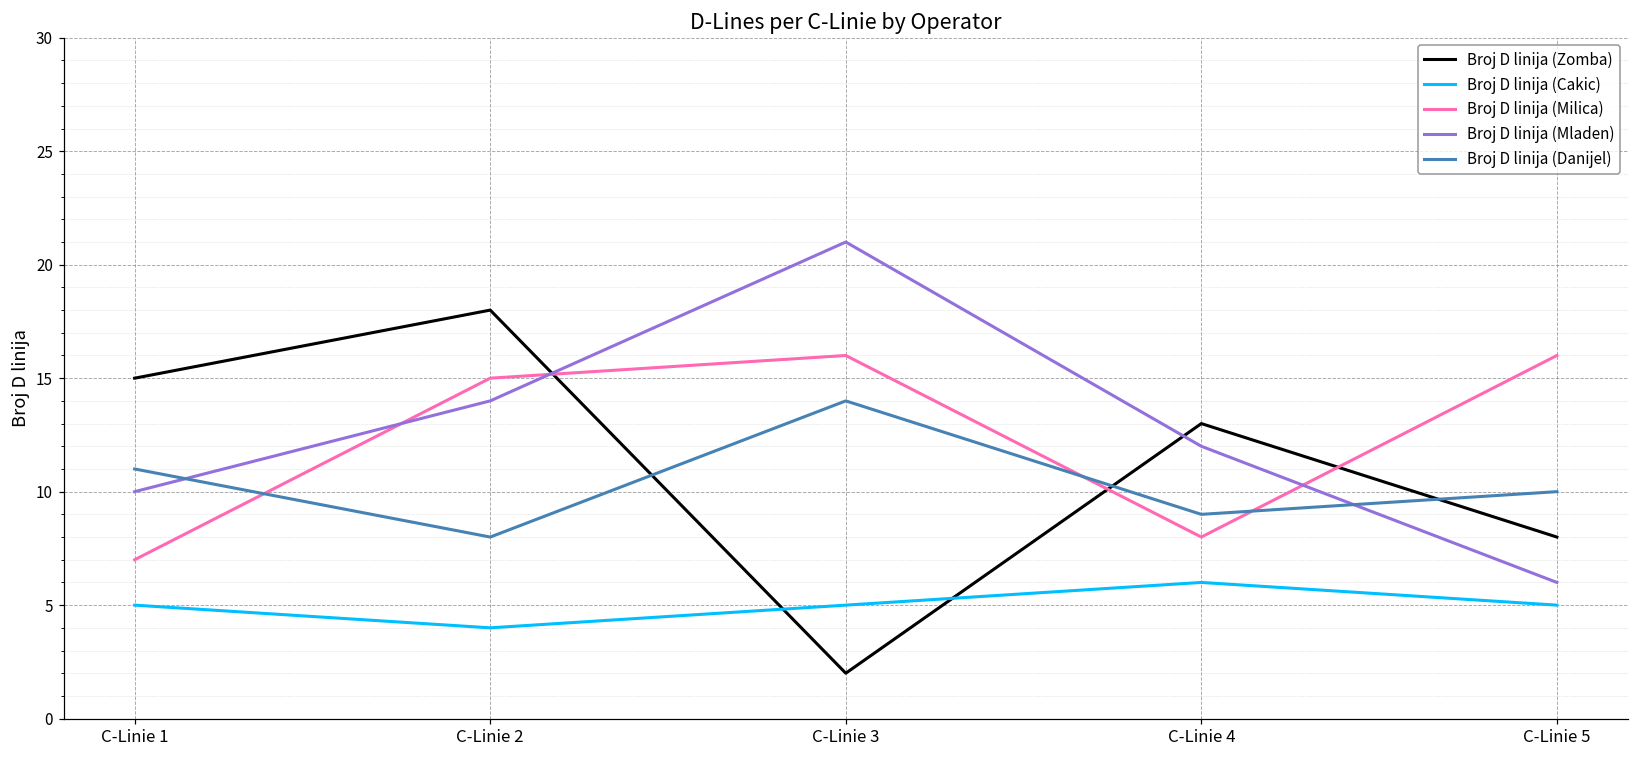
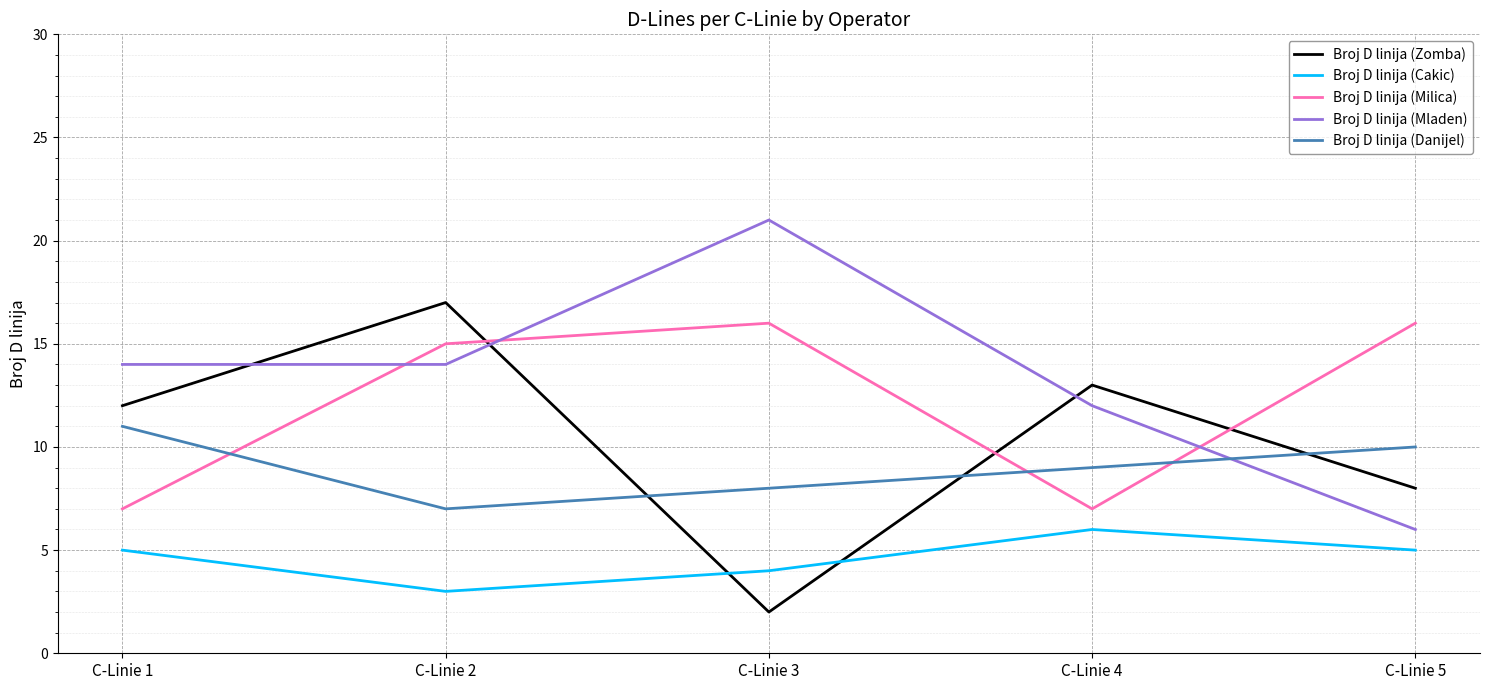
  {
    "Broj D linija (Zomba)": {
-     "C-Linie 1": 15,
-     "C-Linie 2": 18,
+     "C-Linie 1": 12,
+     "C-Linie 2": 17,
      "C-Linie 3": 2,
      "C-Linie 4": 13,
      "C-Linie 5": 8
    },
    "Broj D linija (Cakic)": {
      "C-Linie 1": 5,
-     "C-Linie 2": 4,
-     "C-Linie 3": 5,
+     "C-Linie 2": 3,
+     "C-Linie 3": 4,
      "C-Linie 4": 6,
      "C-Linie 5": 5
    },
    "Broj D linija (Milica)": {
      "C-Linie 1": 7,
      "C-Linie 2": 15,
      "C-Linie 3": 16,
-     "C-Linie 4": 8,
+     "C-Linie 4": 7,
      "C-Linie 5": 16
    },
    "Broj D linija (Mladen)": {
-     "C-Linie 1": 10,
+     "C-Linie 1": 14,
      "C-Linie 2": 14,
      "C-Linie 3": 21,
      "C-Linie 4": 12,
      "C-Linie 5": 6
    },
    "Broj D linija (Danijel)": {
      "C-Linie 1": 11,
-     "C-Linie 2": 8,
-     "C-Linie 3": 14,
+     "C-Linie 2": 7,
+     "C-Linie 3": 8,
      "C-Linie 4": 9,
      "C-Linie 5": 10
    }
  }
